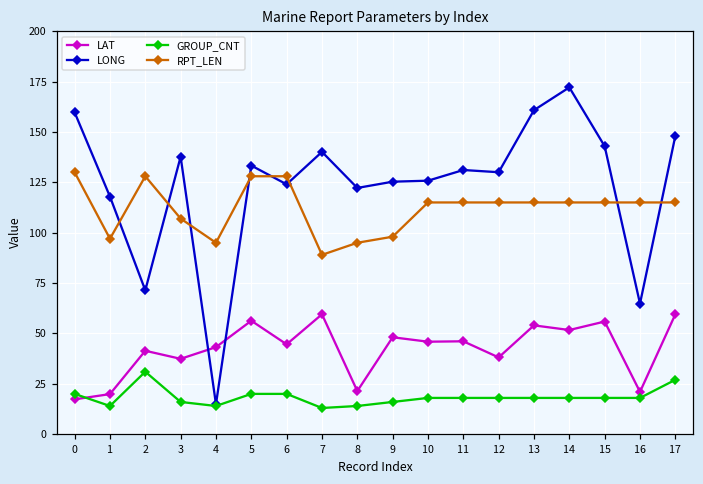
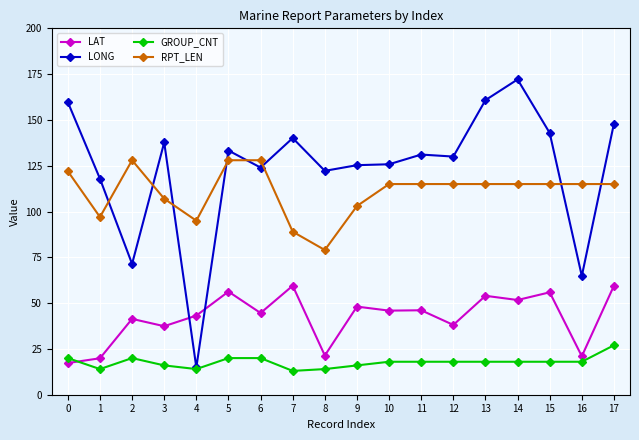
  {
    "LAT": {
      "0": 17,
      "1": 20,
      "2": 41,
      "3": 37,
      "4": 43,
      "5": 56,
      "6": 45,
      "7": 60,
      "8": 21,
      "9": 48,
      "10": 46,
      "11": 46,
      "12": 38,
      "13": 54,
      "14": 52,
      "15": 56,
      "16": 21,
      "17": 60
    },
    "LONG": {
      "0": 160,
      "1": 118,
      "2": 71,
      "3": 138,
      "5": 133,
      "6": 124,
      "7": 140,
      "8": 122,
      "9": 125,
      "10": 126,
      "11": 131,
      "12": 130,
      "13": 161,
      "14": 172,
      "15": 143,
      "16": 65,
      "17": 148
    },
    "GROUP_CNT": {
      "0": 20,
      "1": 14,
-     "2": 31,
+     "2": 20,
      "3": 16,
      "5": 20,
      "6": 20,
      "7": 13,
      "8": 14,
      "9": 16,
      "10": 18,
      "11": 18,
      "12": 18,
      "13": 18,
      "14": 18,
      "15": 18,
      "16": 18,
      "17": 27
    },
    "RPT_LEN": {
-     "0": 130,
+     "0": 122,
      "1": 97,
      "2": 128,
      "3": 107,
      "4": 95,
      "5": 128,
      "6": 128,
      "7": 89,
-     "8": 95,
-     "9": 98,
+     "8": 79,
+     "9": 103,
      "10": 115,
      "11": 115,
      "12": 115,
      "13": 115,
      "14": 115,
      "15": 115,
      "16": 115,
      "17": 115
    }
  }
